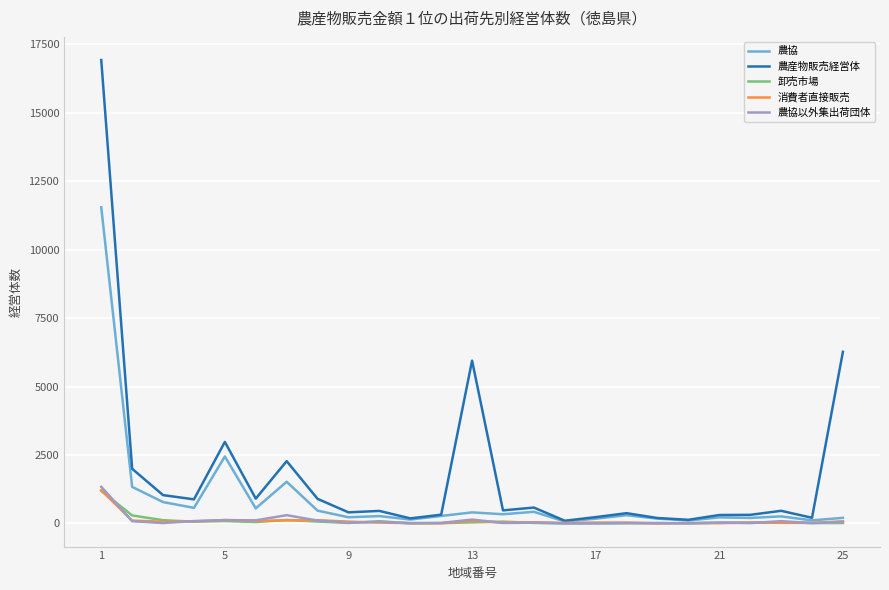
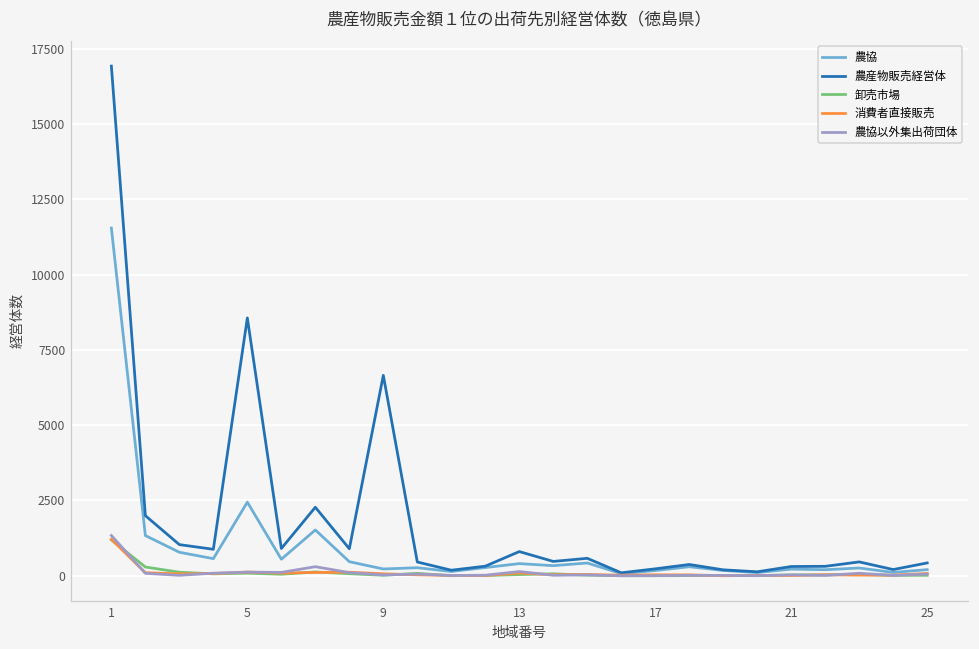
  {
    "農産物販売経営体": {
      "1": 16900,
-     "5": 3000,
-     "9": 400,
-     "13": 5900,
-     "25": 6300
+     "5": 8600,
+     "9": 6700,
+     "13": 800,
+     "25": 400
    }
  }
